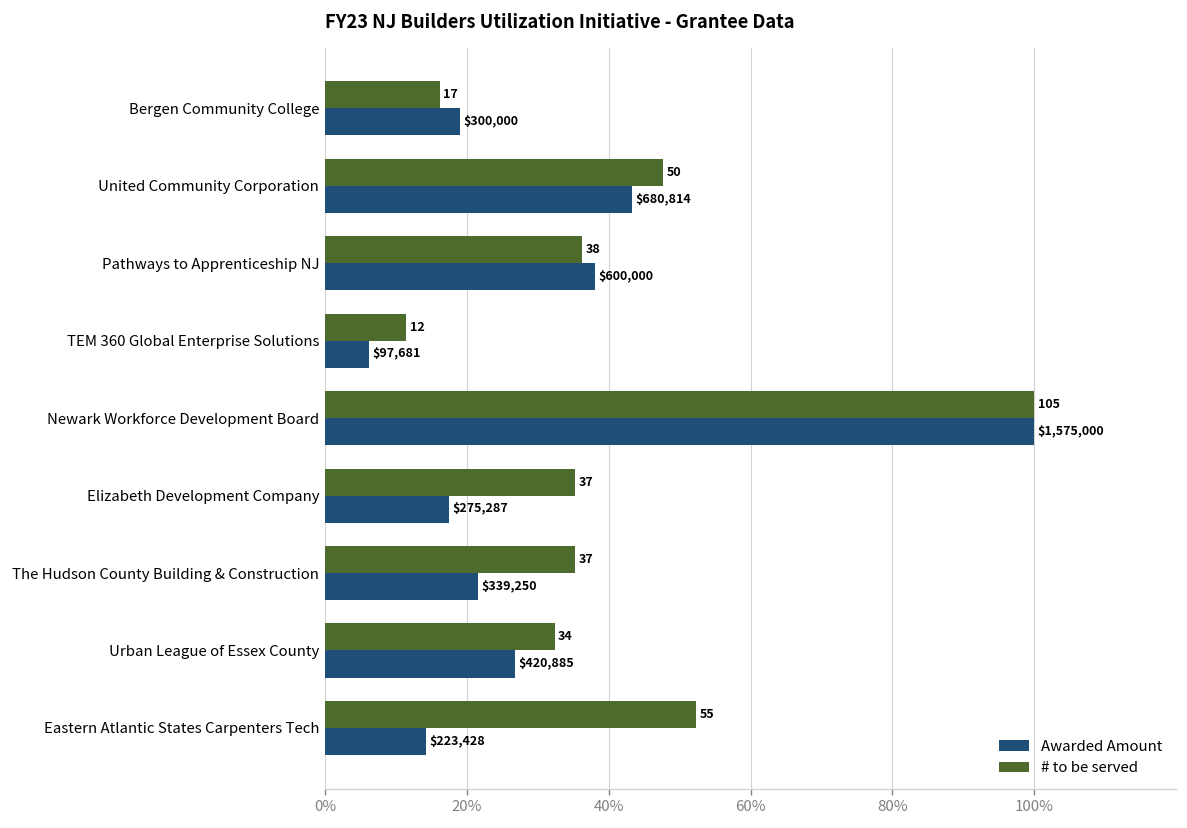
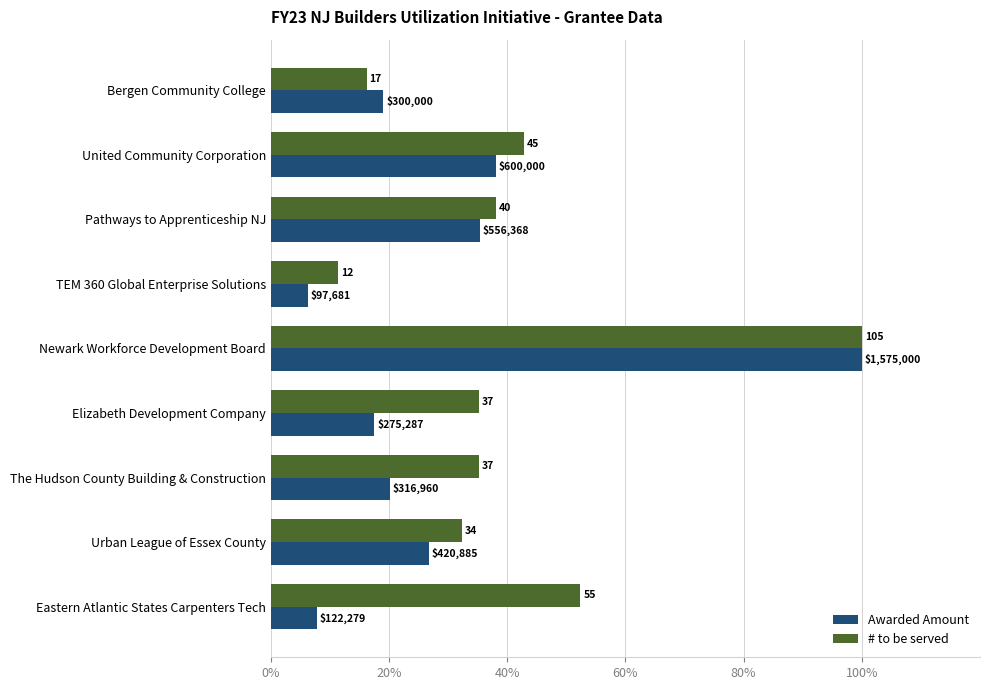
  {
    "Awarded Amount": {
-     "United Community Corporation": "$680,814",
-     "Pathways to Apprenticeship NJ": "$600,000",
-     "The Hudson County Building & Construction": "$339,250",
-     "Eastern Atlantic States Carpenters Tech": "$223,428"
+     "United Community Corporation": "$600,000",
+     "Pathways to Apprenticeship NJ": "$556,368",
+     "The Hudson County Building & Construction": "$316,960",
+     "Eastern Atlantic States Carpenters Tech": "$122,279"
    },
    "# to be served": {
-     "United Community Corporation": "50",
-     "Pathways to Apprenticeship NJ": "38"
+     "United Community Corporation": "45",
+     "Pathways to Apprenticeship NJ": "40"
    }
  }
